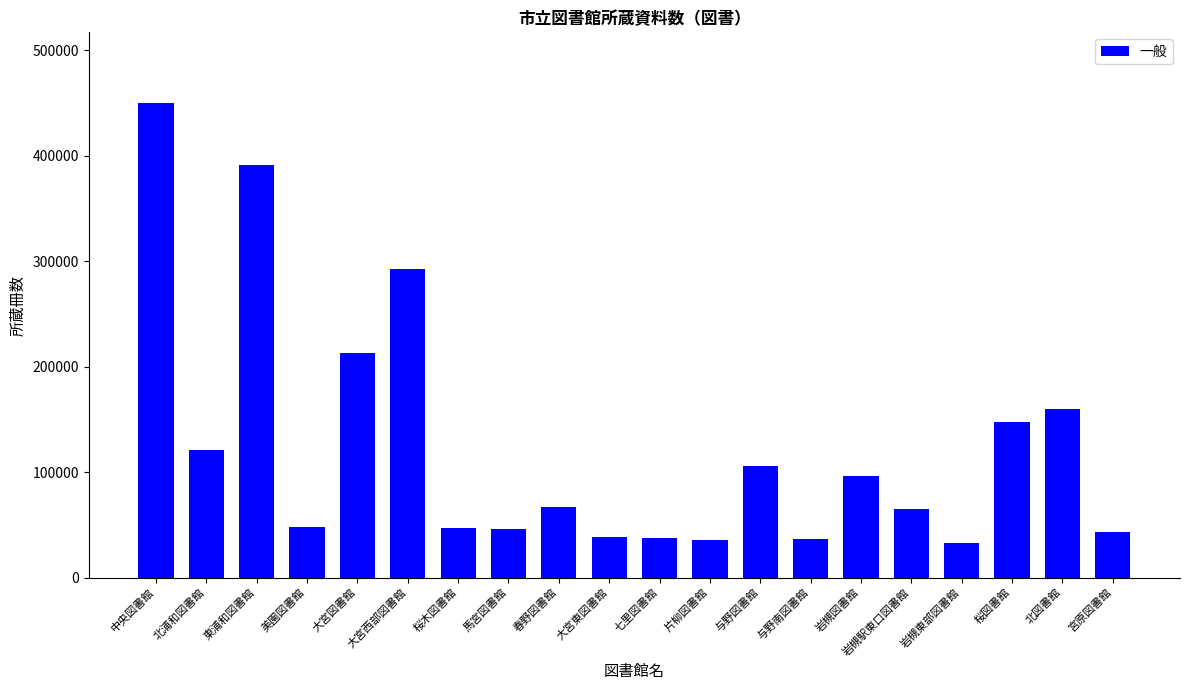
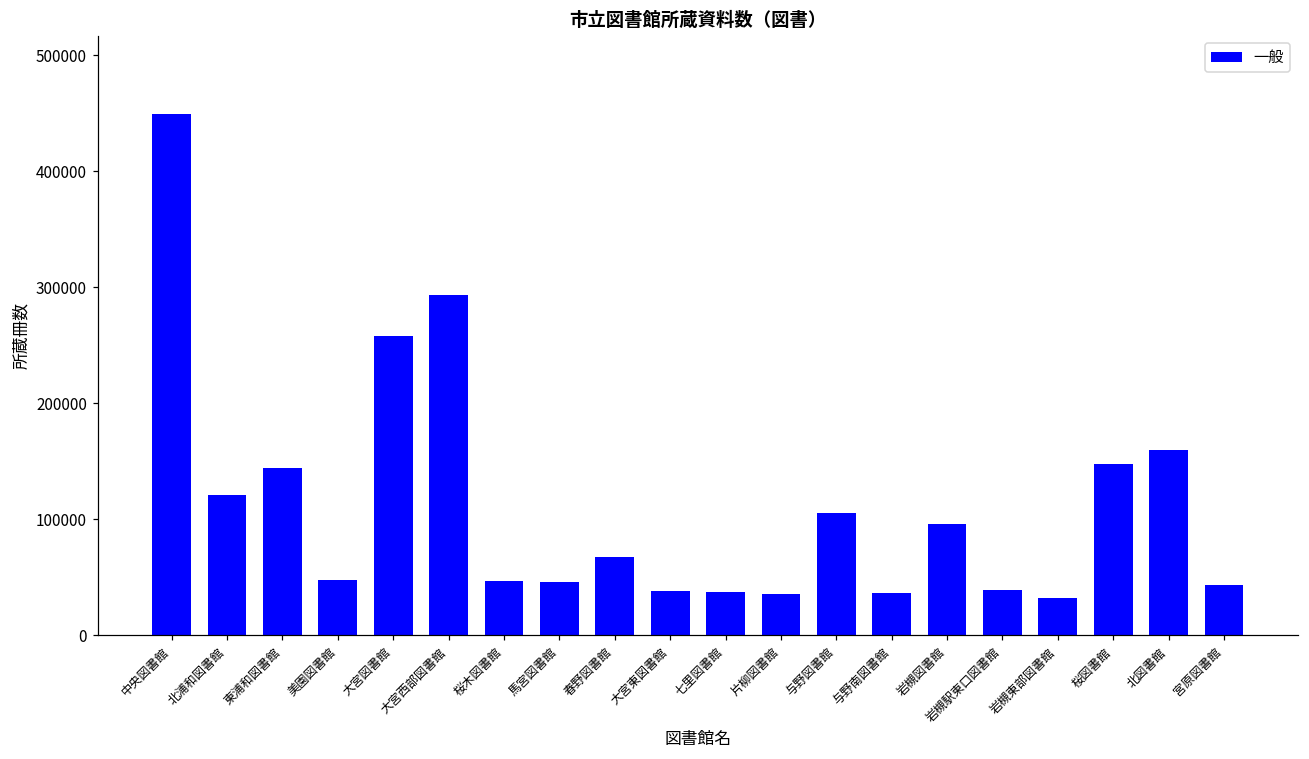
  {
    "中央図書館": 450000,
    "北浦和図書館": 121000,
-   "東浦和図書館": 391000,
+   "東浦和図書館": 144000,
    "美園図書館": 48000,
-   "大宮図書館": 213000,
+   "大宮図書館": 258000,
    "大宮西部図書館": 293000,
    "桜木図書館": 47000,
    "馬宮図書館": 46000,
    "春野図書館": 67000,
    "大宮東図書館": 38000,
    "七里図書館": 37000,
    "片柳図書館": 36000,
    "与野図書館": 105000,
    "与野南図書館": 37000,
    "岩槻図書館": 96000,
-   "岩槻駅東口図書館": 65000,
+   "岩槻駅東口図書館": 39000,
    "岩槻東部図書館": 33000,
    "桜図書館": 148000,
    "北図書館": 160000,
    "宮原図書館": 43000
  }
